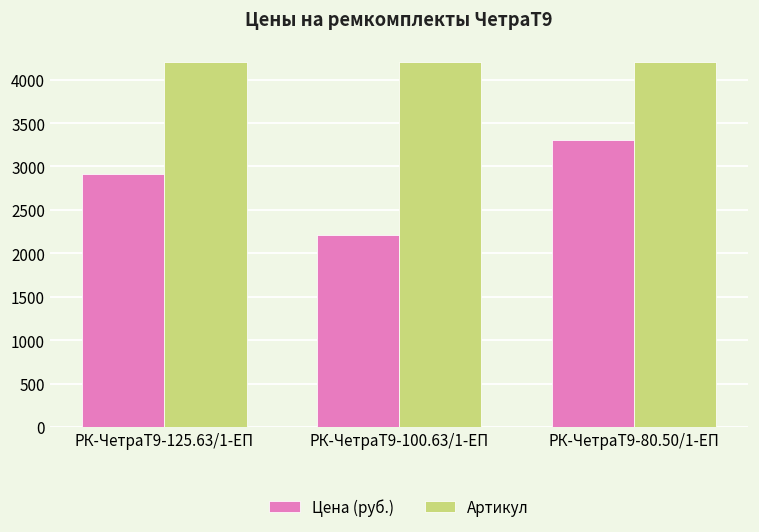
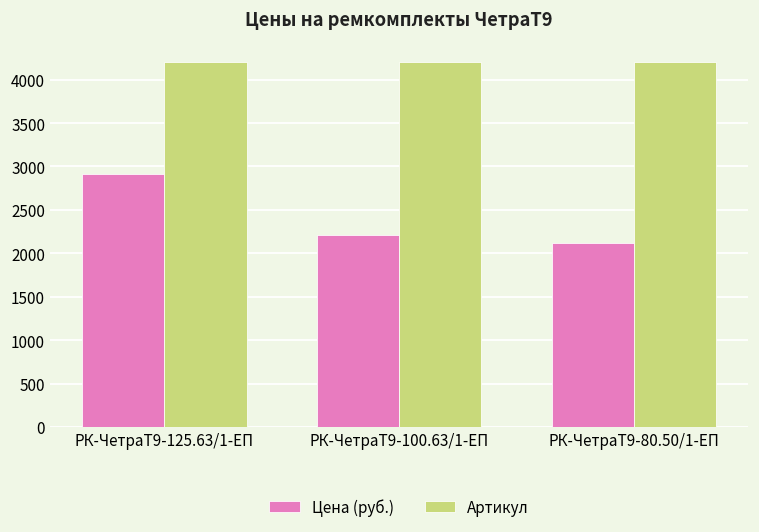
  {
    "Цена (руб.)": {
      "РК-ЧетраТ9-125.63/1-ЕП": 2900,
      "РК-ЧетраТ9-100.63/1-ЕП": 2200,
-     "РК-ЧетраТ9-80.50/1-ЕП": 3300
+     "РК-ЧетраТ9-80.50/1-ЕП": 2100
    },
    "Артикул": {
      "РК-ЧетраТ9-125.63/1-ЕП": 4200,
      "РК-ЧетраТ9-100.63/1-ЕП": 4200,
      "РК-ЧетраТ9-80.50/1-ЕП": 4200
    }
  }
